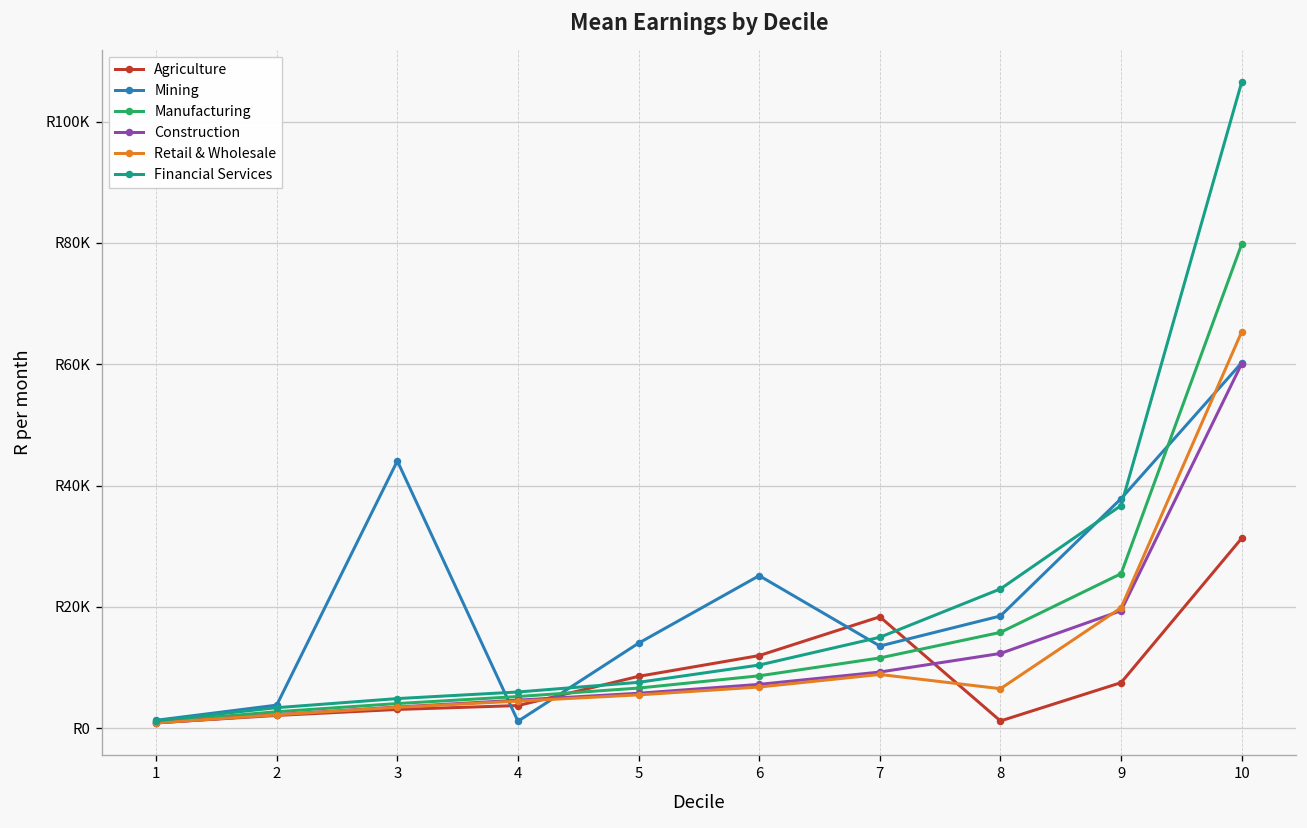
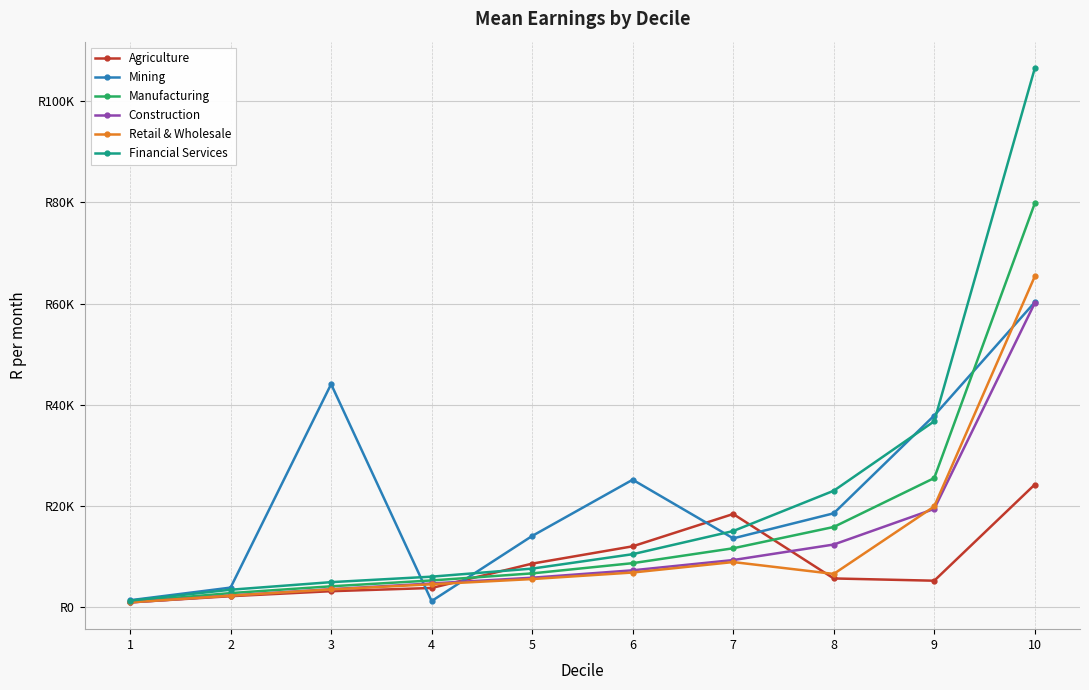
  {
    "Agriculture": {
      "4": "R4000",
      "5": "R9000",
      "6": "R12000",
      "7": "R18000",
-     "8": "R1000",
-     "9": "R8000",
-     "10": "R31000"
+     "8": "R6000",
+     "9": "R5000",
+     "10": "R24000"
    },
    "Mining": {
      "3": "R44000",
      "4": "R1000",
      "5": "R14000",
      "6": "R25000",
      "7": "R14000",
      "8": "R19000",
      "9": "R38000"
    },
    "Construction": {
      "8": "R12000"
    },
    "Retail & Wholesale": {
      "8": "R7000",
      "10": "R65000"
    }
  }
